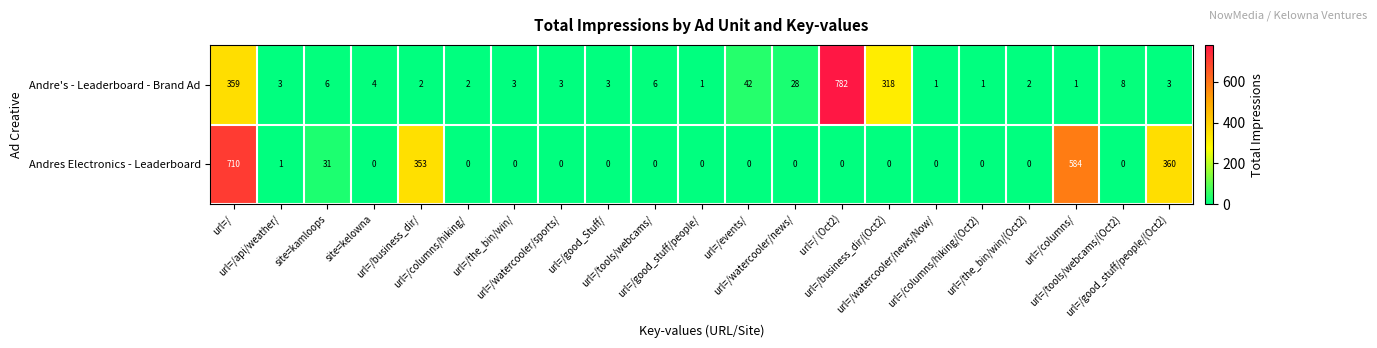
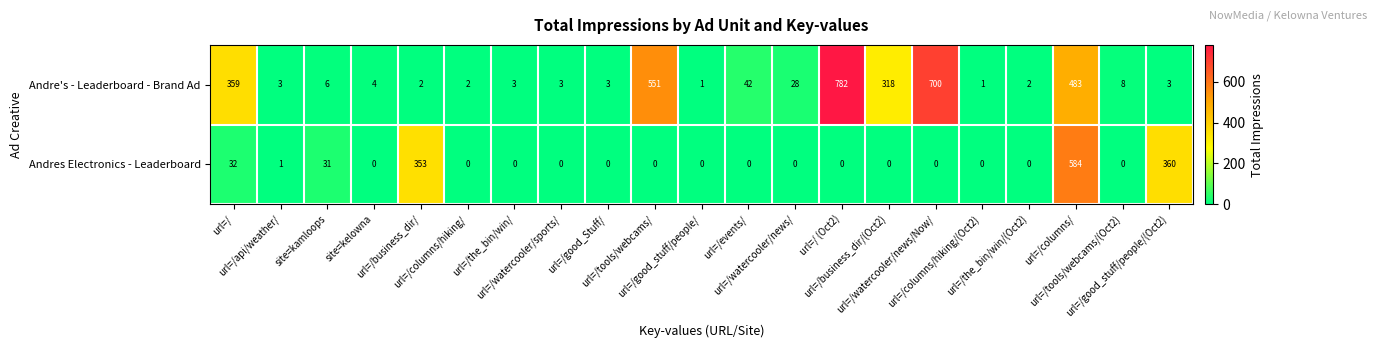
  {
    "Andre's - Leaderboard - Brand Ad": {
      "url=/": 359,
      "url=/api/weather/": 3,
      "site=kamloops": 6,
      "site=kelowna": 4,
      "url=/business_dir/": 2,
      "url=/columns/hiking/": 2,
      "url=/the_bin/win/": 3,
      "url=/watercooler/sports/": 3,
      "url=/good_Stuff/": 3,
-     "url=/tools/webcams/": 6,
+     "url=/tools/webcams/": 551,
      "url=/good_stuff/people/": 1,
      "url=/events/": 42,
      "url=/watercooler/news/": 28,
      "url=/ (Oct2)": 782,
      "url=/business_dir/(Oct2)": 318,
-     "url=/watercooler/news/Now/": 1,
+     "url=/watercooler/news/Now/": 700,
      "url=/columns/hiking/(Oct2)": 1,
      "url=/the_bin/win/(Oct2)": 2,
-     "url=/columns/": 1,
+     "url=/columns/": 483,
      "url=/tools/webcams/(Oct2)": 8,
      "url=/good_stuff/people/(Oct2)": 3
    },
    "Andres Electronics - Leaderboard": {
-     "url=/": 710,
+     "url=/": 32,
      "url=/api/weather/": 1,
      "site=kamloops": 31,
      "site=kelowna": 0,
      "url=/business_dir/": 353,
      "url=/columns/hiking/": 0,
      "url=/the_bin/win/": 0,
      "url=/watercooler/sports/": 0,
      "url=/good_Stuff/": 0,
      "url=/tools/webcams/": 0,
      "url=/good_stuff/people/": 0,
      "url=/events/": 0,
      "url=/watercooler/news/": 0,
      "url=/ (Oct2)": 0,
      "url=/business_dir/(Oct2)": 0,
      "url=/watercooler/news/Now/": 0,
      "url=/columns/hiking/(Oct2)": 0,
      "url=/the_bin/win/(Oct2)": 0,
      "url=/columns/": 584,
      "url=/tools/webcams/(Oct2)": 0,
      "url=/good_stuff/people/(Oct2)": 360
    }
  }
